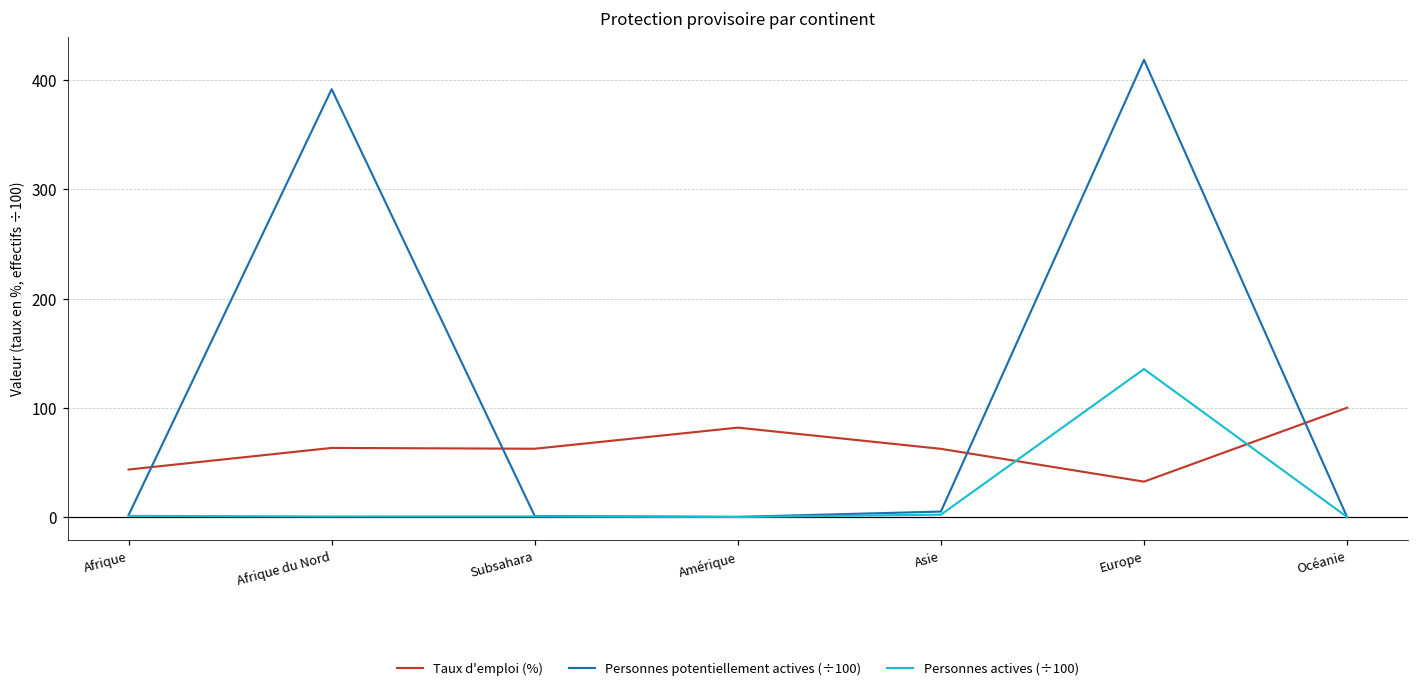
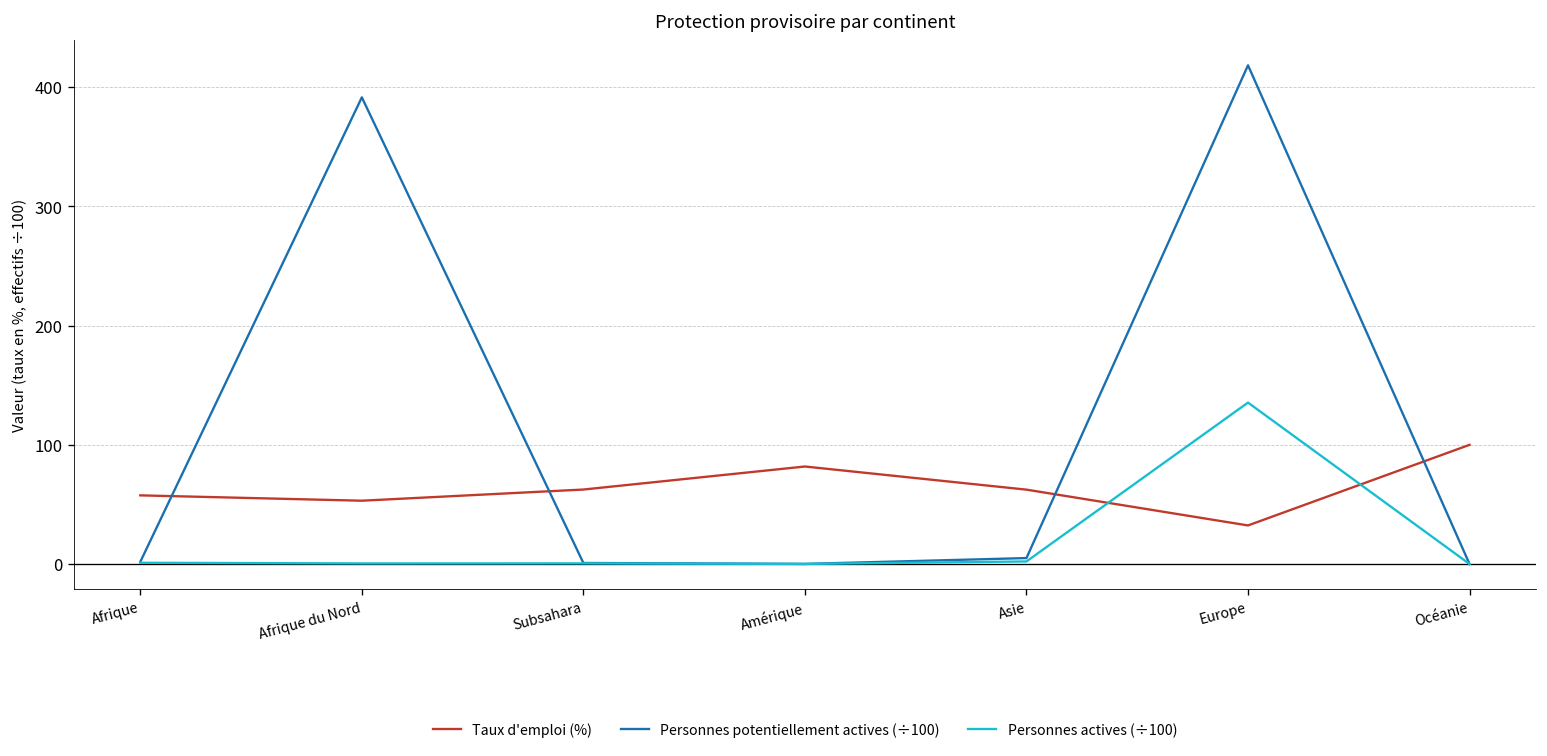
  {
    "Taux d'emploi (%)": {
-     "Afrique": 40,
-     "Afrique du Nord": 60,
+     "Afrique": 60,
+     "Afrique du Nord": 50,
      "Subsahara": 60,
      "Amérique": 80,
      "Asie": 60,
      "Europe": 30,
      "Océanie": 100
    },
    "Personnes potentiellement actives (÷100)": {
      "Afrique du Nord": 390,
      "Asie": 0,
      "Europe": 420
    },
    "Personnes actives (÷100)": {
      "Afrique du Nord": 0,
      "Asie": 0,
      "Europe": 140
    }
  }
